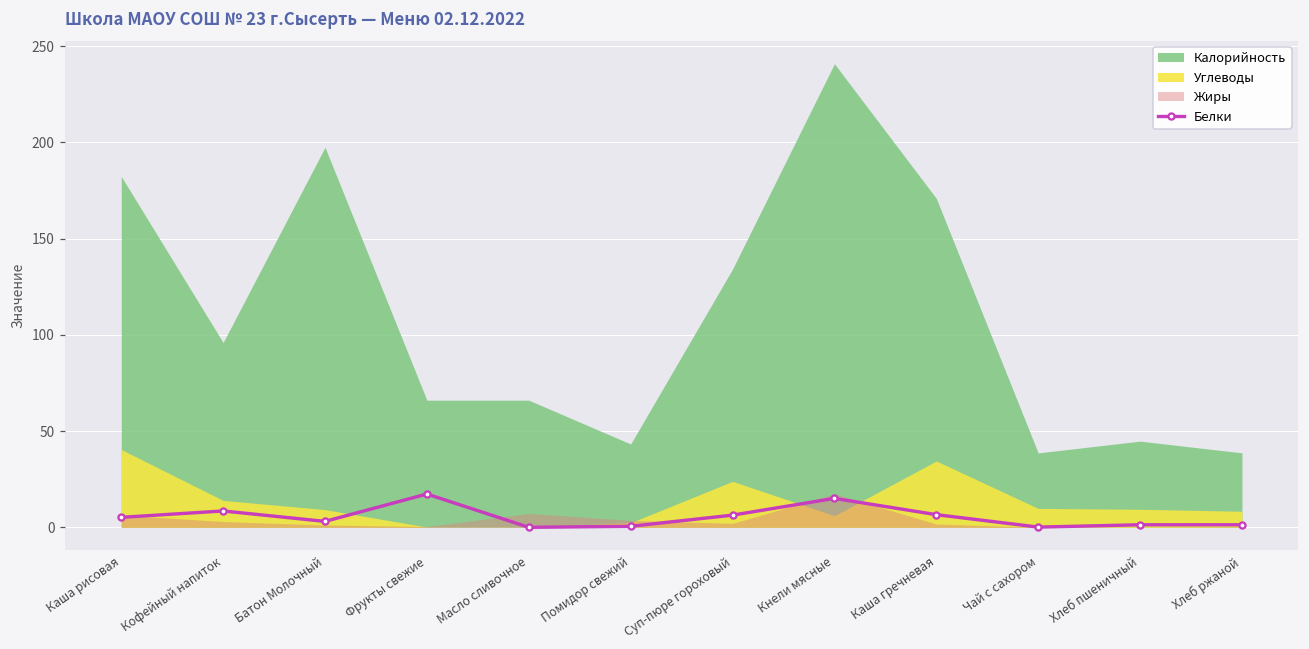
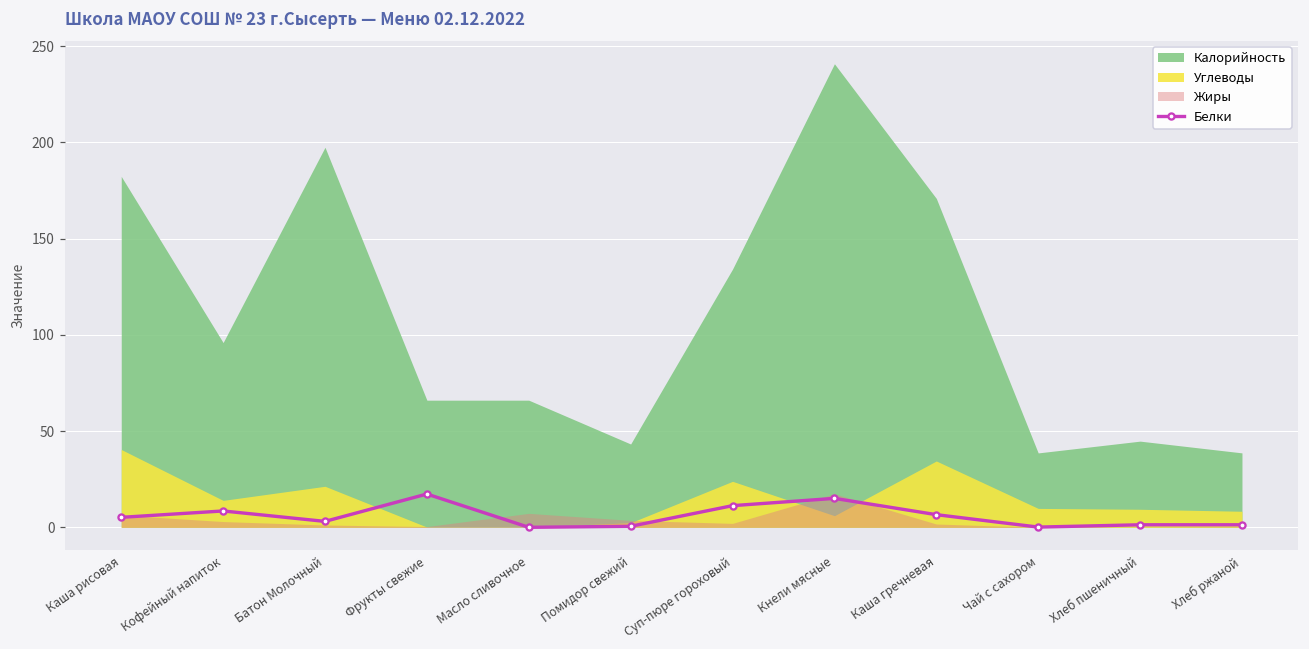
  {
    "Калорийность": {
      "Каша рисовая": 182,
      "Кофейный напиток": 96,
      "Батон Молочный": 197,
      "Фрукты свежие": 66,
      "Масло сливочное": 66,
      "Помидор свежий": 43,
      "Суп-пюре гороховый": 134,
      "Кнели мясные": 241,
      "Каша гречневая": 171,
      "Чай с сахором": 39,
      "Хлеб пшеничный": 45,
      "Хлеб ржаной": 39
    },
    "Белки": {
      "Кофейный напиток": 9,
      "Батон Молочный": 3,
      "Фрукты свежие": 17,
      "Помидор свежий": 1,
-     "Суп-пюре гороховый": 6,
+     "Суп-пюре гороховый": 11,
      "Кнели мясные": 15,
      "Каша гречневая": 7
    },
    "Углеводы": {
      "Каша рисовая": 40,
      "Кофейный напиток": 14,
-     "Батон Молочный": 9,
+     "Батон Молочный": 21,
      "Суп-пюре гороховый": 24,
      "Кнели мясные": 6,
      "Каша гречневая": 34,
      "Чай с сахором": 10,
      "Хлеб пшеничный": 9,
      "Хлеб ржаной": 8
    },
    "Жиры": {
      "Кофейный напиток": 3,
      "Масло сливочное": 7,
      "Суп-пюре гороховый": 2,
      "Кнели мясные": 17,
      "Каша гречневая": 2
    }
  }
